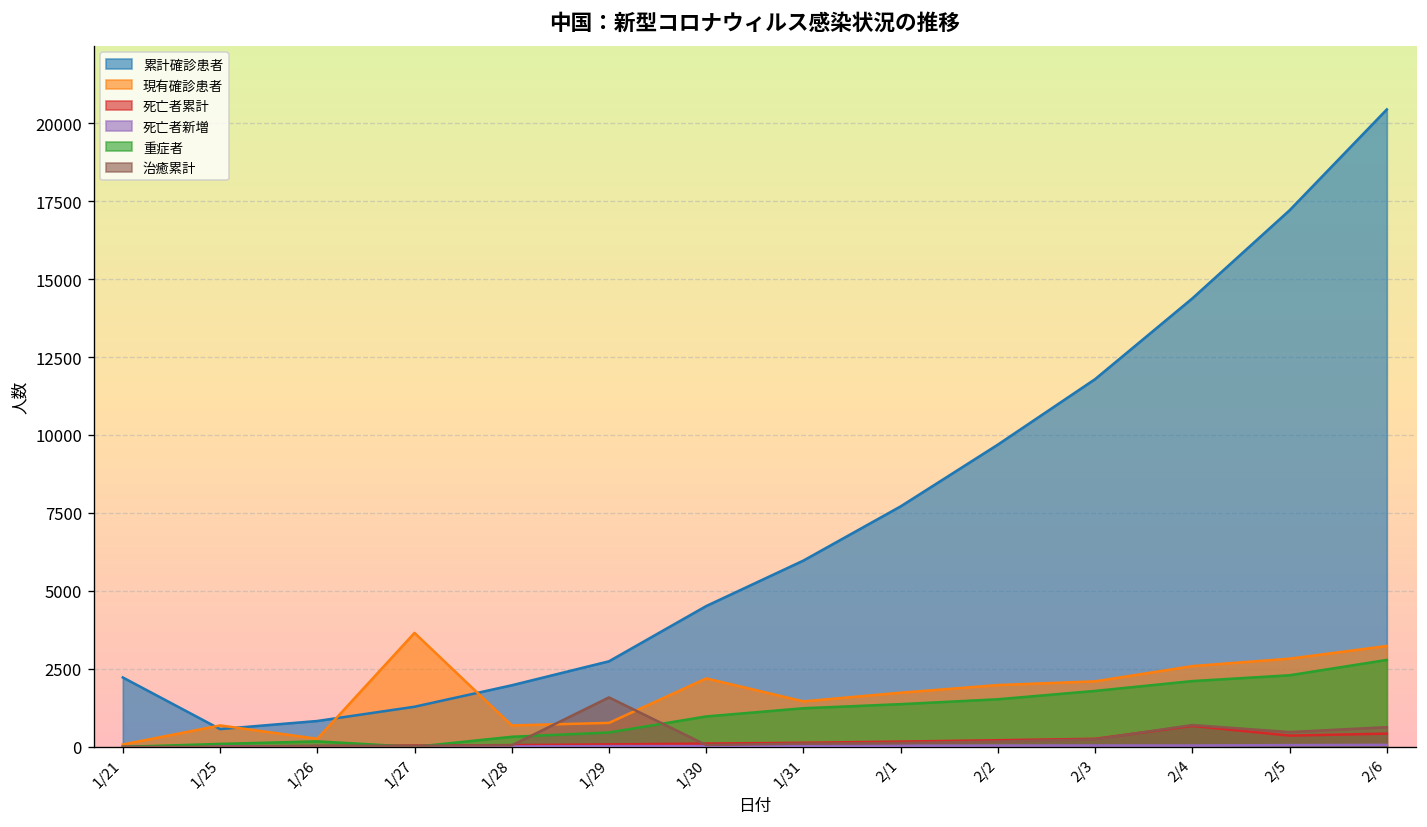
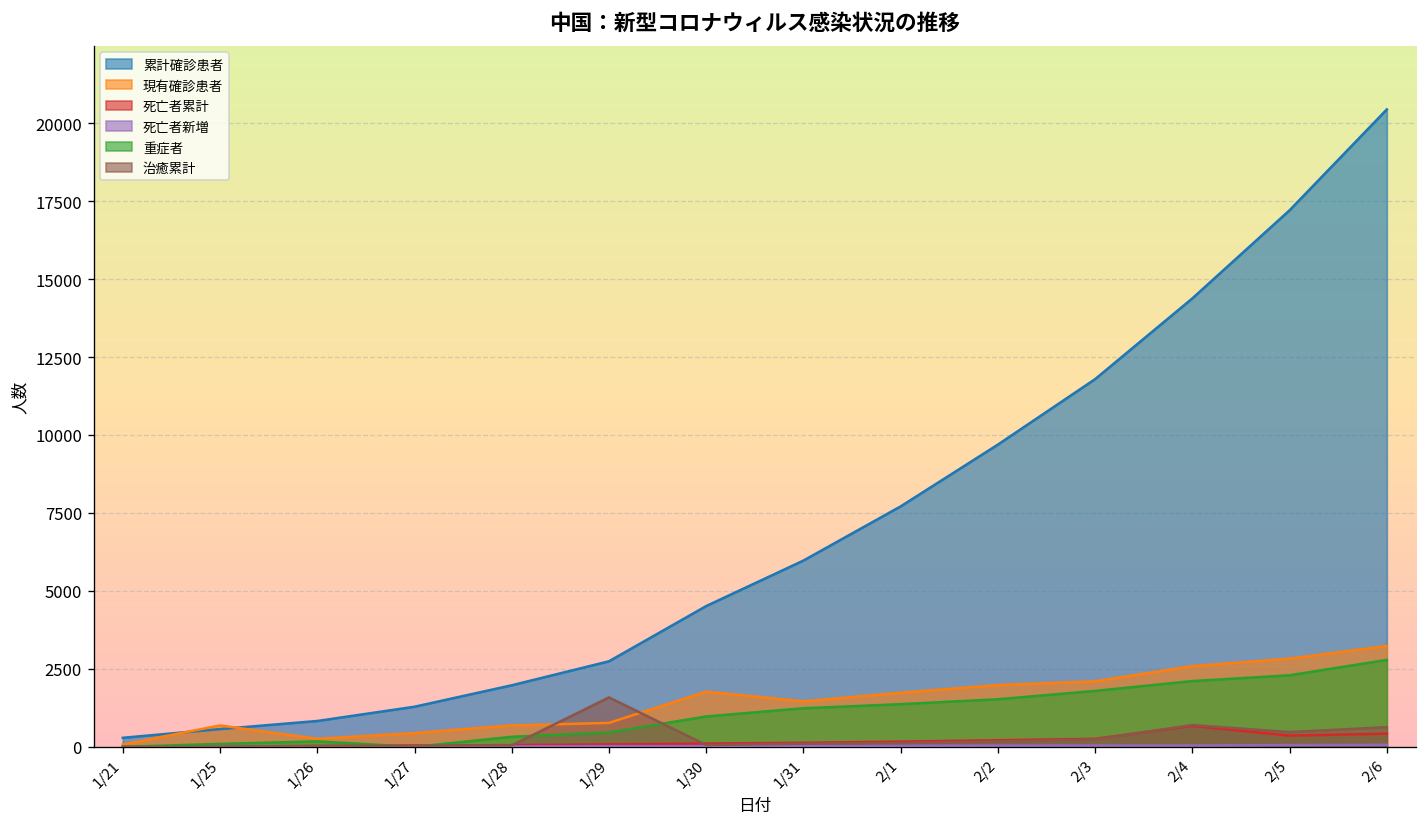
  {
    "累計確診患者": {
-     "1/21": 2200,
+     "1/21": 300,
      "1/25": 600,
      "1/26": 800,
      "1/27": 1300,
      "1/28": 2000,
      "1/29": 2700,
      "1/30": 4500,
      "1/31": 6000,
      "2/1": 7700,
      "2/2": 9700,
      "2/3": 11800,
      "2/4": 14400,
      "2/5": 17200,
      "2/6": 20400
    },
    "現有確診患者": {
      "1/25": 700,
-     "1/27": 3700,
+     "1/27": 400,
      "1/28": 700,
      "1/29": 800,
-     "1/30": 2200,
+     "1/30": 1800,
      "1/31": 1500,
      "2/1": 1700,
      "2/2": 2000,
      "2/3": 2100,
      "2/4": 2600,
      "2/5": 2800,
      "2/6": 3200
    },
    "死亡者累計": {
      "2/5": 400,
      "2/6": 400
    },
    "死亡者新増": {
      "2/2": 0,
      "2/3": 0,
      "2/4": 0,
      "2/5": 100,
      "2/6": 100
    },
    "重症者": {
      "1/28": 300,
      "1/29": 500,
      "1/30": 1000,
      "1/31": 1200,
      "2/1": 1400,
      "2/2": 1500,
      "2/3": 1800,
      "2/4": 2100,
      "2/5": 2300,
      "2/6": 2800
    },
    "治癒累計": {
      "1/29": 1600,
      "2/5": 500,
      "2/6": 600
    }
  }
